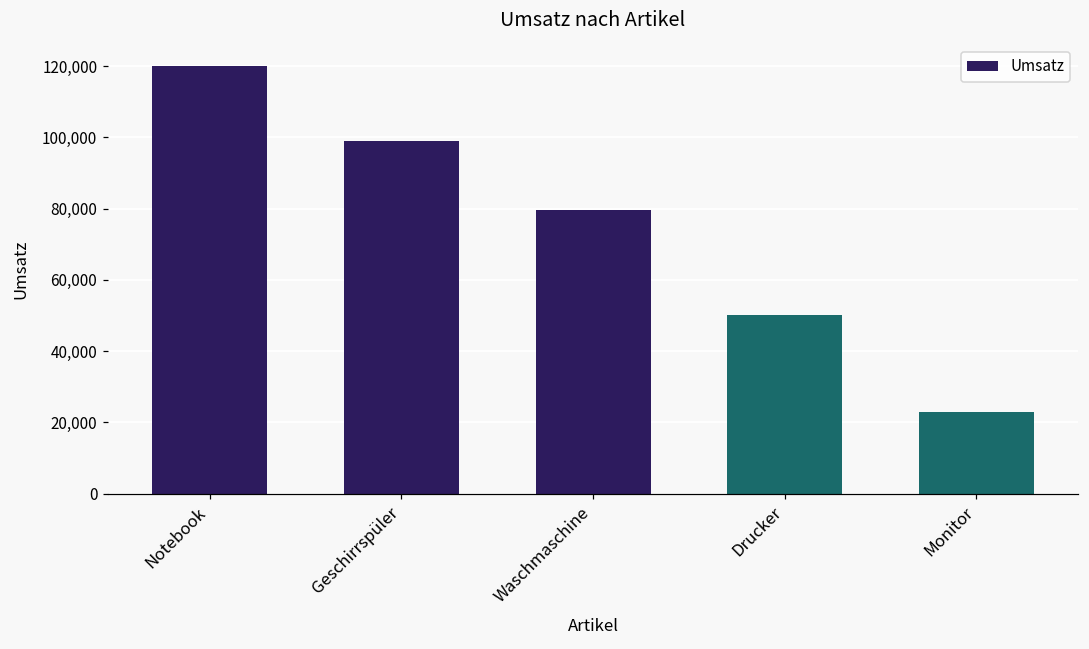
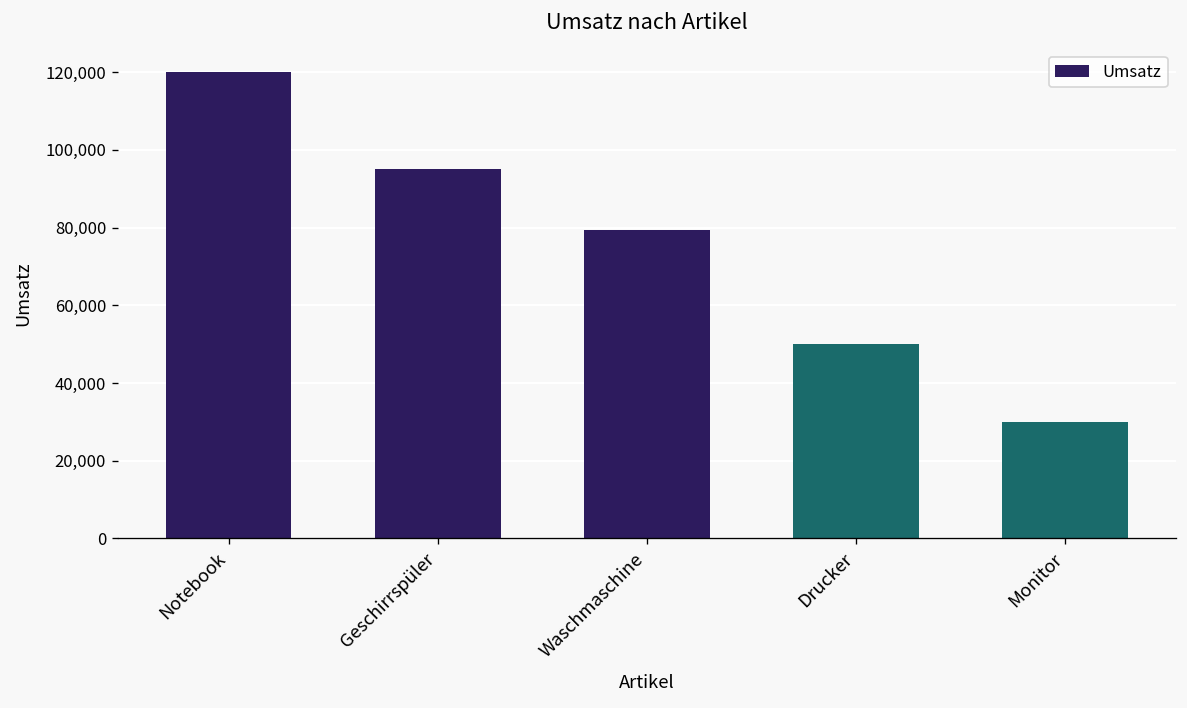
  {
    "Notebook": "120,000",
-   "Geschirrspüler": "99,000",
+   "Geschirrspüler": "95,000",
    "Waschmaschine": "79,000",
    "Drucker": "50,000",
-   "Monitor": "23,000"
+   "Monitor": "30,000"
  }
